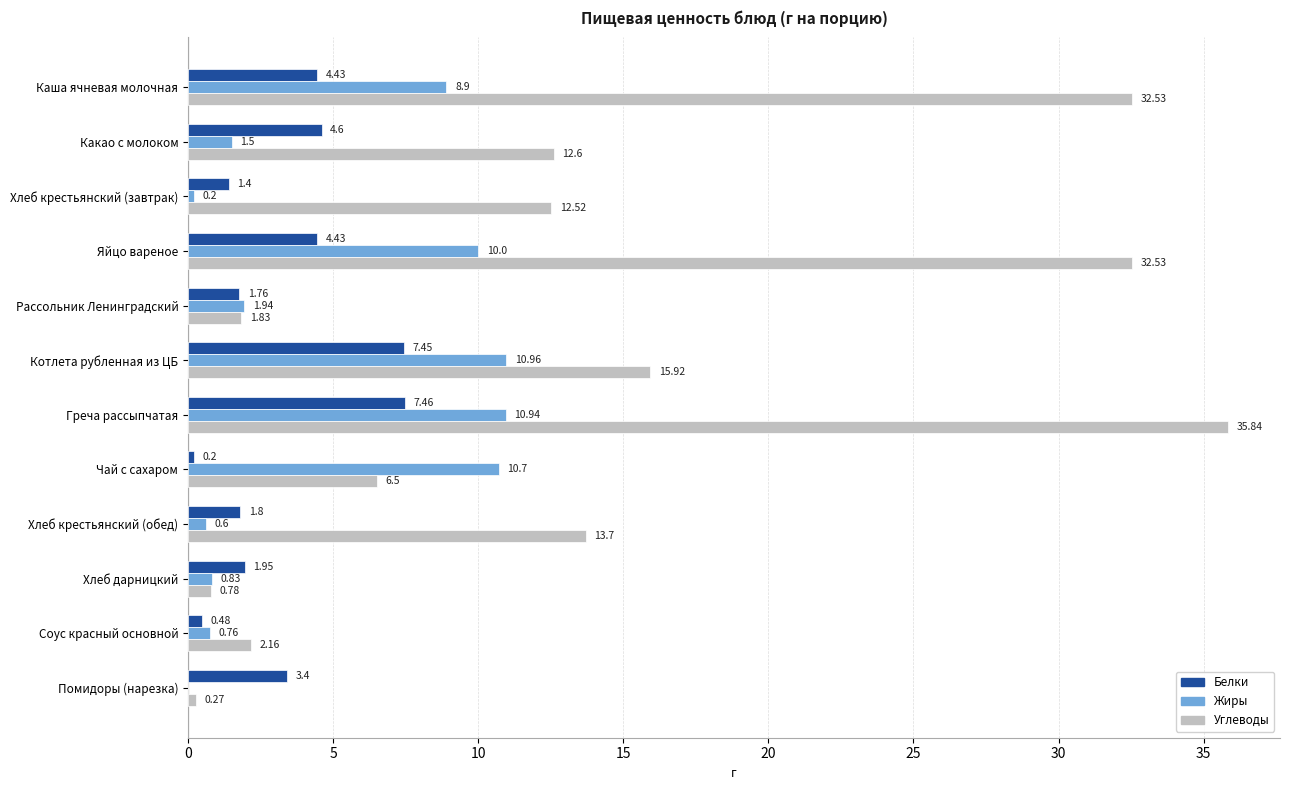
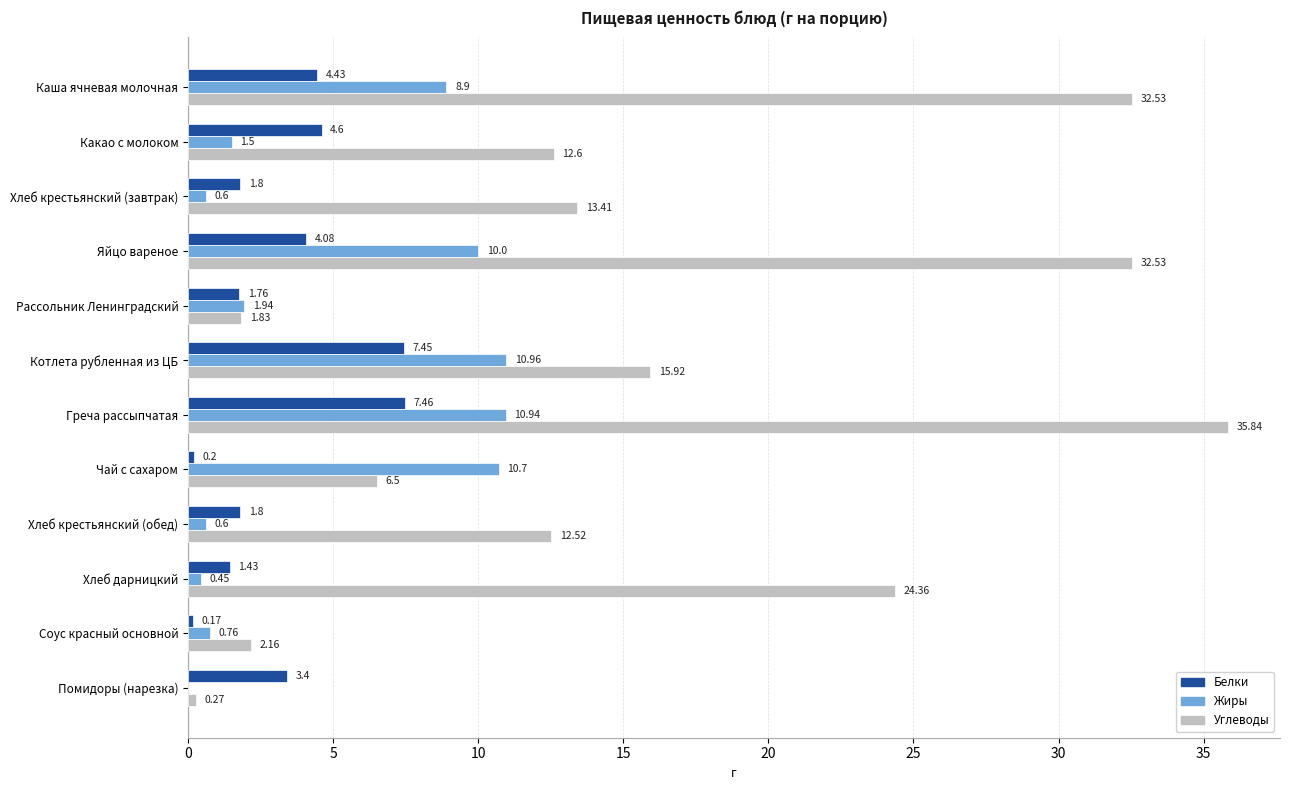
  {
    "Белки": {
      "Каша ячневая молочная": 4.43,
      "Какао с молоком": 4.6,
-     "Хлеб крестьянский (завтрак)": 1.4,
-     "Яйцо вареное": 4.43,
+     "Хлеб крестьянский (завтрак)": 1.8,
+     "Яйцо вареное": 4.08,
      "Рассольник Ленинградский": 1.76,
      "Котлета рубленная из ЦБ": 7.45,
      "Греча рассыпчатая": 7.46,
      "Чай с сахаром": 0.2,
      "Хлеб крестьянский (обед)": 1.8,
-     "Хлеб дарницкий": 1.95,
-     "Соус красный основной": 0.48,
+     "Хлеб дарницкий": 1.43,
+     "Соус красный основной": 0.17,
      "Помидоры (нарезка)": 3.4
    },
    "Жиры": {
      "Каша ячневая молочная": 8.9,
      "Какао с молоком": 1.5,
-     "Хлеб крестьянский (завтрак)": 0.2,
+     "Хлеб крестьянский (завтрак)": 0.6,
      "Яйцо вареное": 10.0,
      "Рассольник Ленинградский": 1.94,
      "Котлета рубленная из ЦБ": 10.96,
      "Греча рассыпчатая": 10.94,
      "Чай с сахаром": 10.7,
      "Хлеб крестьянский (обед)": 0.6,
-     "Хлеб дарницкий": 0.83,
+     "Хлеб дарницкий": 0.45,
      "Соус красный основной": 0.76
    },
    "Углеводы": {
      "Каша ячневая молочная": 32.53,
      "Какао с молоком": 12.6,
-     "Хлеб крестьянский (завтрак)": 12.52,
+     "Хлеб крестьянский (завтрак)": 13.41,
      "Яйцо вареное": 32.53,
      "Рассольник Ленинградский": 1.83,
      "Котлета рубленная из ЦБ": 15.92,
      "Греча рассыпчатая": 35.84,
      "Чай с сахаром": 6.5,
-     "Хлеб крестьянский (обед)": 13.7,
-     "Хлеб дарницкий": 0.78,
+     "Хлеб крестьянский (обед)": 12.52,
+     "Хлеб дарницкий": 24.36,
      "Соус красный основной": 2.16,
      "Помидоры (нарезка)": 0.27
    }
  }
